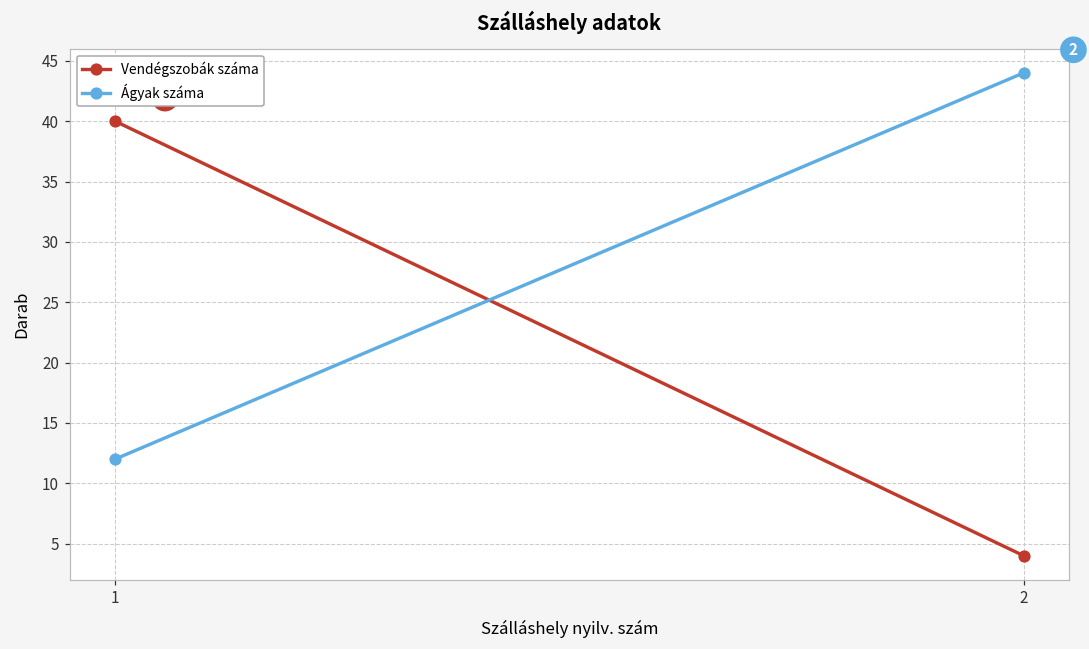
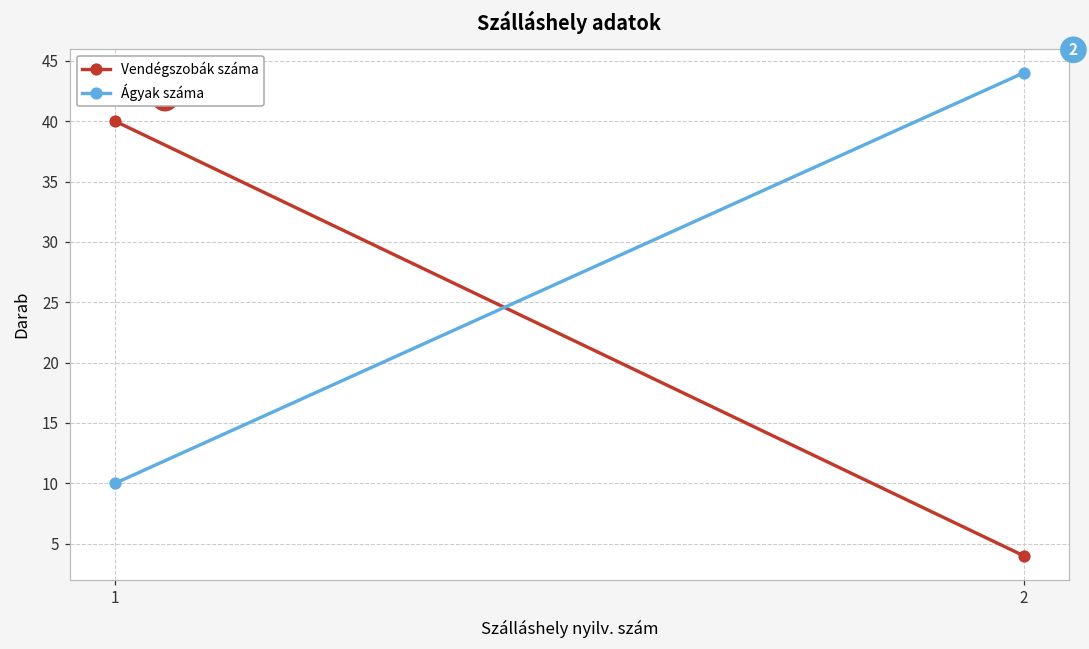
  {
    "Vendégszobák száma": {
      "1": 40,
      "2": 4
    },
    "Ágyak száma": {
-     "1": 12,
+     "1": 10,
      "2": 44
    }
  }
